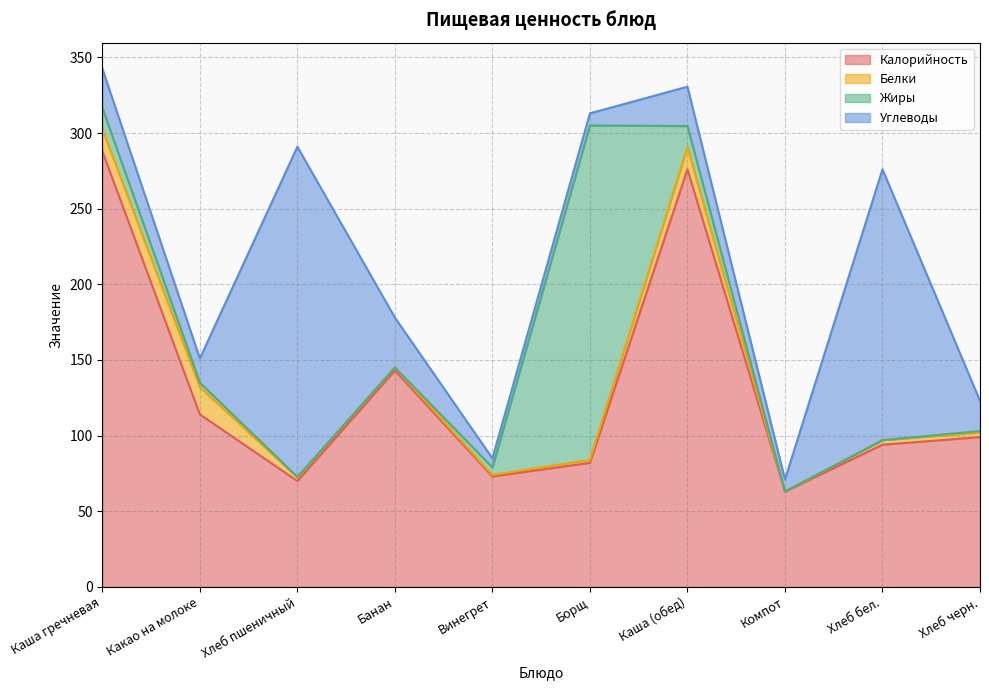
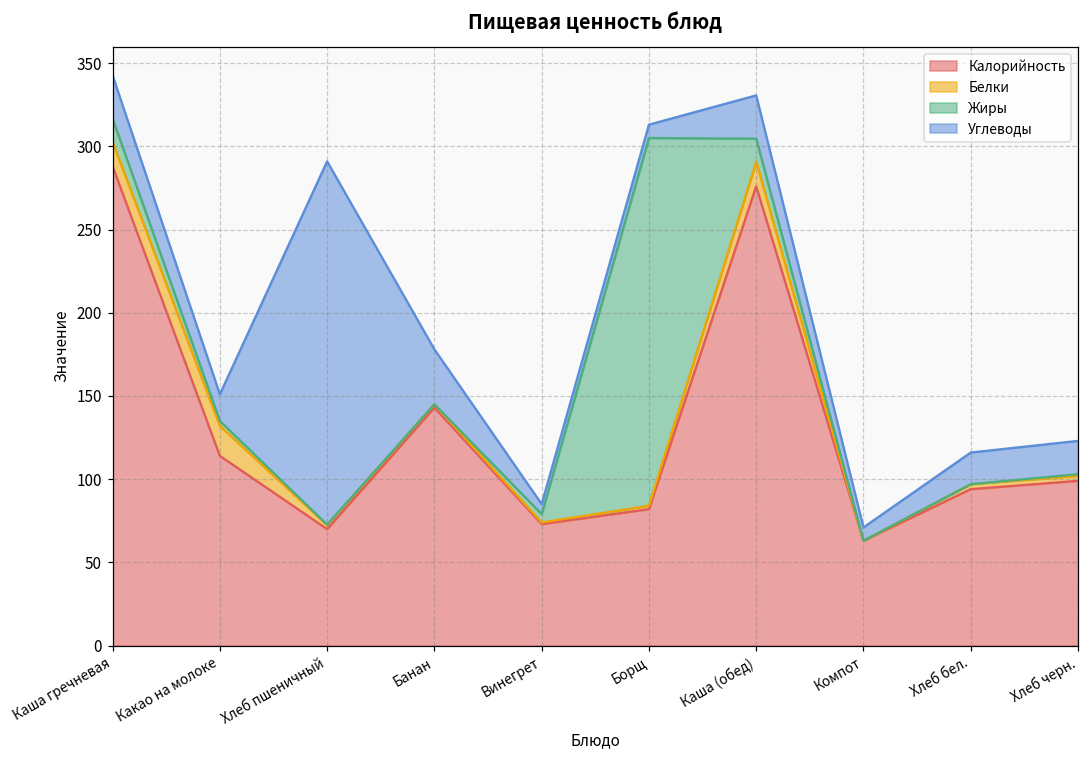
  {
    "Калорийность": {
      "Каша гречневая": 288,
      "Какао на молоке": 114,
      "Хлеб пшеничный": 70,
      "Банан": 143,
      "Борщ": 82,
      "Каша (обед)": 276,
      "Хлеб бел.": 94,
      "Хлеб черн.": 99
    },
    "Белки": {
      "Каша гречневая": 15,
      "Какао на молоке": 18,
      "Борщ": 2,
      "Каша (обед)": 15
    },
    "Жиры": {
      "Каша гречневая": 14,
      "Какао на молоке": 3,
      "Винегрет": 5,
      "Борщ": 221,
      "Каша (обед)": 14
    },
    "Углеводы": {
      "Каша гречневая": 26,
      "Какао на молоке": 16,
      "Хлеб пшеничный": 218,
      "Банан": 33,
      "Винегрет": 6,
      "Борщ": 8,
      "Каша (обед)": 26,
      "Компот": 8,
-     "Хлеб бел.": 179,
+     "Хлеб бел.": 19,
      "Хлеб черн.": 20
    }
  }
